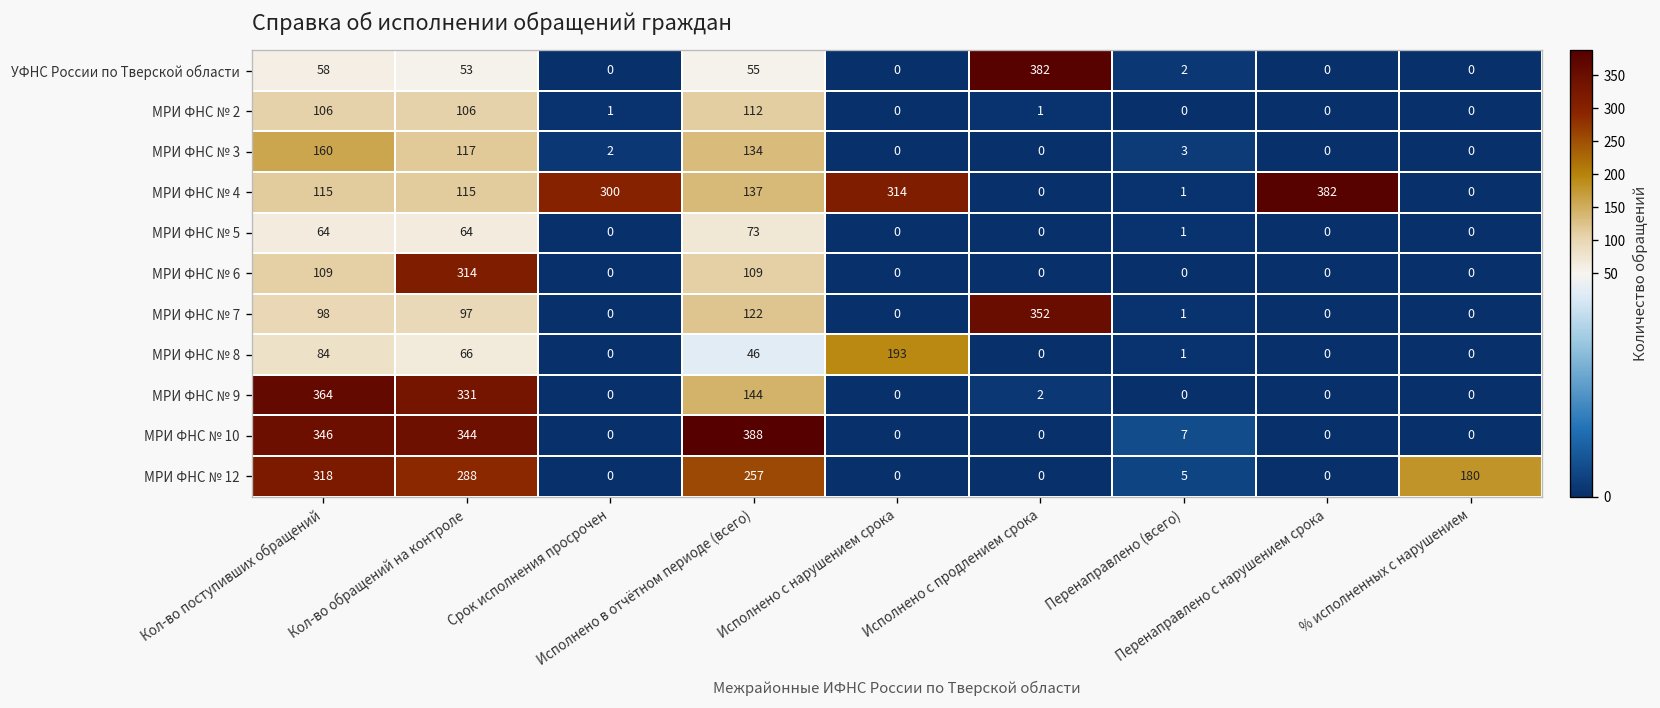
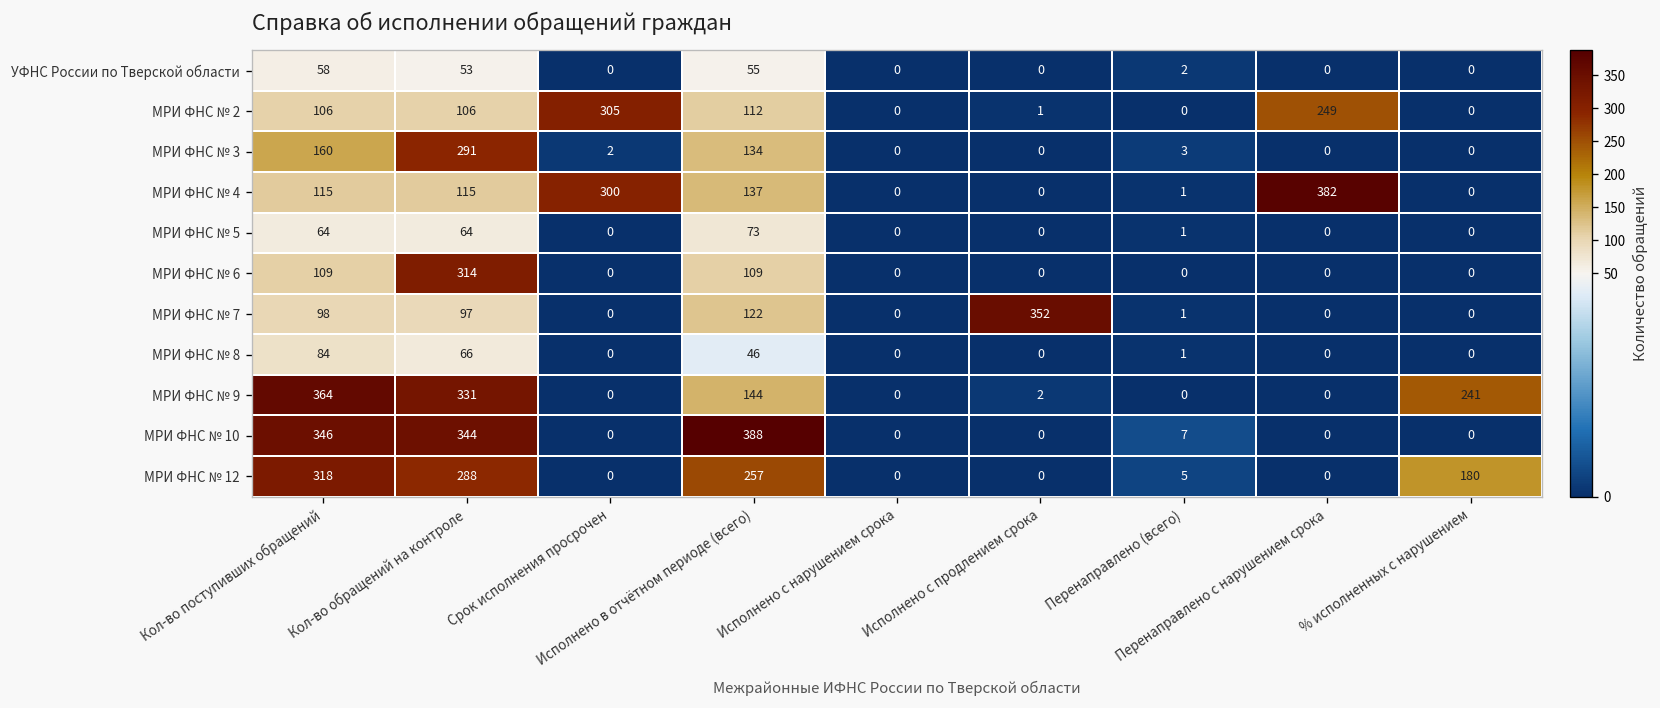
  {
    "УФНС России по Тверской области": {
      "Кол-во поступивших обращений": 58,
      "Кол-во обращений на контроле": 53,
      "Срок исполнения просрочен": 0,
      "Исполнено в отчётном периоде (всего)": 55,
      "Исполнено с нарушением срока": 0,
-     "Исполнено с продлением срока": 382,
+     "Исполнено с продлением срока": 0,
      "Перенаправлено (всего)": 2,
      "Перенаправлено с нарушением срока": 0,
      "% исполненных с нарушением": 0
    },
    "МРИ ФНС № 2": {
      "Кол-во поступивших обращений": 106,
      "Кол-во обращений на контроле": 106,
-     "Срок исполнения просрочен": 1,
+     "Срок исполнения просрочен": 305,
      "Исполнено в отчётном периоде (всего)": 112,
      "Исполнено с нарушением срока": 0,
      "Исполнено с продлением срока": 1,
      "Перенаправлено (всего)": 0,
-     "Перенаправлено с нарушением срока": 0,
+     "Перенаправлено с нарушением срока": 249,
      "% исполненных с нарушением": 0
    },
    "МРИ ФНС № 3": {
      "Кол-во поступивших обращений": 160,
-     "Кол-во обращений на контроле": 117,
+     "Кол-во обращений на контроле": 291,
      "Срок исполнения просрочен": 2,
      "Исполнено в отчётном периоде (всего)": 134,
      "Исполнено с нарушением срока": 0,
      "Исполнено с продлением срока": 0,
      "Перенаправлено (всего)": 3,
      "Перенаправлено с нарушением срока": 0,
      "% исполненных с нарушением": 0
    },
    "МРИ ФНС № 4": {
      "Кол-во поступивших обращений": 115,
      "Кол-во обращений на контроле": 115,
      "Срок исполнения просрочен": 300,
      "Исполнено в отчётном периоде (всего)": 137,
-     "Исполнено с нарушением срока": 314,
+     "Исполнено с нарушением срока": 0,
      "Исполнено с продлением срока": 0,
      "Перенаправлено (всего)": 1,
      "Перенаправлено с нарушением срока": 382,
      "% исполненных с нарушением": 0
    },
    "МРИ ФНС № 5": {
      "Кол-во поступивших обращений": 64,
      "Кол-во обращений на контроле": 64,
      "Срок исполнения просрочен": 0,
      "Исполнено в отчётном периоде (всего)": 73,
      "Исполнено с нарушением срока": 0,
      "Исполнено с продлением срока": 0,
      "Перенаправлено (всего)": 1,
      "Перенаправлено с нарушением срока": 0,
      "% исполненных с нарушением": 0
    },
    "МРИ ФНС № 6": {
      "Кол-во поступивших обращений": 109,
      "Кол-во обращений на контроле": 314,
      "Срок исполнения просрочен": 0,
      "Исполнено в отчётном периоде (всего)": 109,
      "Исполнено с нарушением срока": 0,
      "Исполнено с продлением срока": 0,
      "Перенаправлено (всего)": 0,
      "Перенаправлено с нарушением срока": 0,
      "% исполненных с нарушением": 0
    },
    "МРИ ФНС № 7": {
      "Кол-во поступивших обращений": 98,
      "Кол-во обращений на контроле": 97,
      "Срок исполнения просрочен": 0,
      "Исполнено в отчётном периоде (всего)": 122,
      "Исполнено с нарушением срока": 0,
      "Исполнено с продлением срока": 352,
      "Перенаправлено (всего)": 1,
      "Перенаправлено с нарушением срока": 0,
      "% исполненных с нарушением": 0
    },
    "МРИ ФНС № 8": {
      "Кол-во поступивших обращений": 84,
      "Кол-во обращений на контроле": 66,
      "Срок исполнения просрочен": 0,
      "Исполнено в отчётном периоде (всего)": 46,
-     "Исполнено с нарушением срока": 193,
+     "Исполнено с нарушением срока": 0,
      "Исполнено с продлением срока": 0,
      "Перенаправлено (всего)": 1,
      "Перенаправлено с нарушением срока": 0,
      "% исполненных с нарушением": 0
    },
    "МРИ ФНС № 9": {
      "Кол-во поступивших обращений": 364,
      "Кол-во обращений на контроле": 331,
      "Срок исполнения просрочен": 0,
      "Исполнено в отчётном периоде (всего)": 144,
      "Исполнено с нарушением срока": 0,
      "Исполнено с продлением срока": 2,
      "Перенаправлено (всего)": 0,
      "Перенаправлено с нарушением срока": 0,
-     "% исполненных с нарушением": 0
+     "% исполненных с нарушением": 241
    },
    "МРИ ФНС № 10": {
      "Кол-во поступивших обращений": 346,
      "Кол-во обращений на контроле": 344,
      "Срок исполнения просрочен": 0,
      "Исполнено в отчётном периоде (всего)": 388,
      "Исполнено с нарушением срока": 0,
      "Исполнено с продлением срока": 0,
      "Перенаправлено (всего)": 7,
      "Перенаправлено с нарушением срока": 0,
      "% исполненных с нарушением": 0
    },
    "МРИ ФНС № 12": {
      "Кол-во поступивших обращений": 318,
      "Кол-во обращений на контроле": 288,
      "Срок исполнения просрочен": 0,
      "Исполнено в отчётном периоде (всего)": 257,
      "Исполнено с нарушением срока": 0,
      "Исполнено с продлением срока": 0,
      "Перенаправлено (всего)": 5,
      "Перенаправлено с нарушением срока": 0,
      "% исполненных с нарушением": 180
    }
  }
